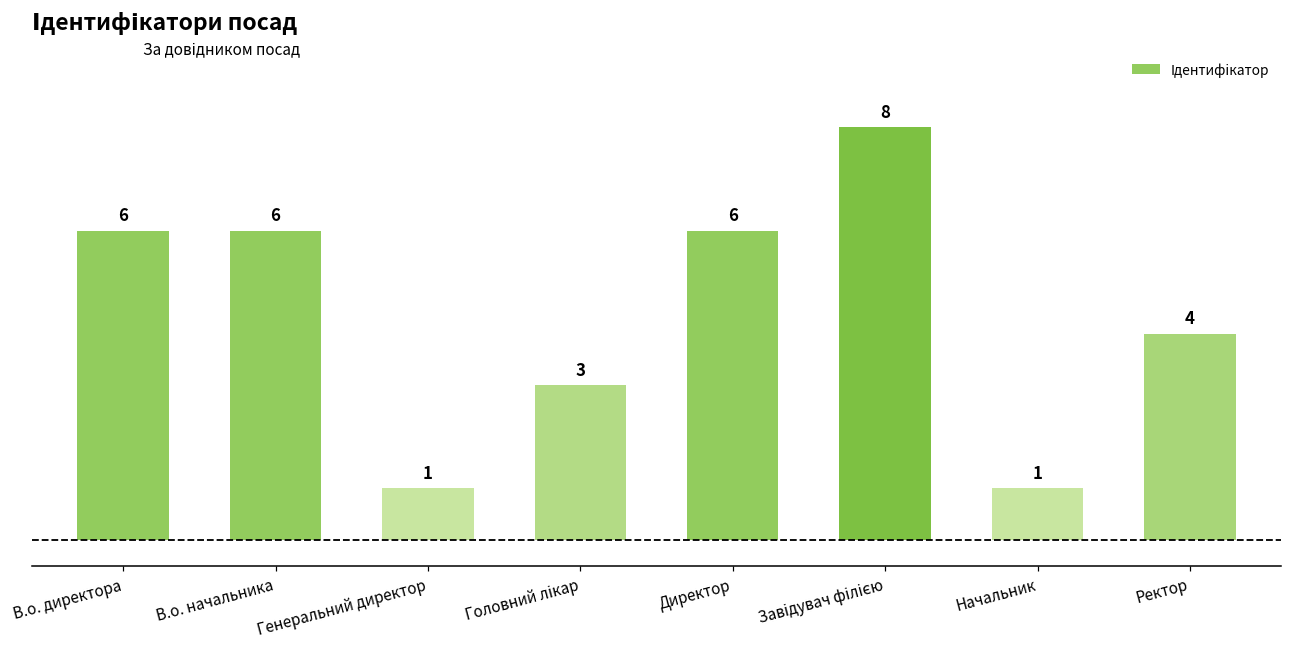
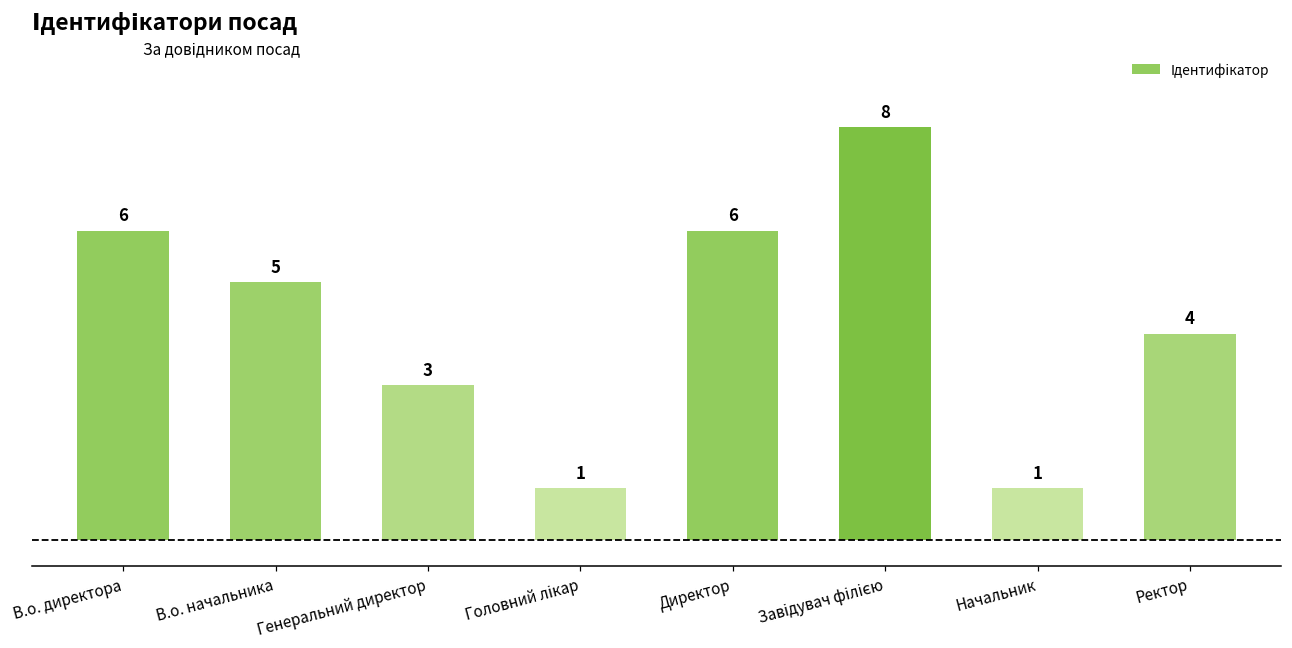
  {
    "В.о. директора": 6,
-   "В.о. начальника": 6,
-   "Генеральний директор": 1,
-   "Головний лікар": 3,
+   "В.о. начальника": 5,
+   "Генеральний директор": 3,
+   "Головний лікар": 1,
    "Директор": 6,
    "Завідувач філією": 8,
    "Начальник": 1,
    "Ректор": 4
  }
